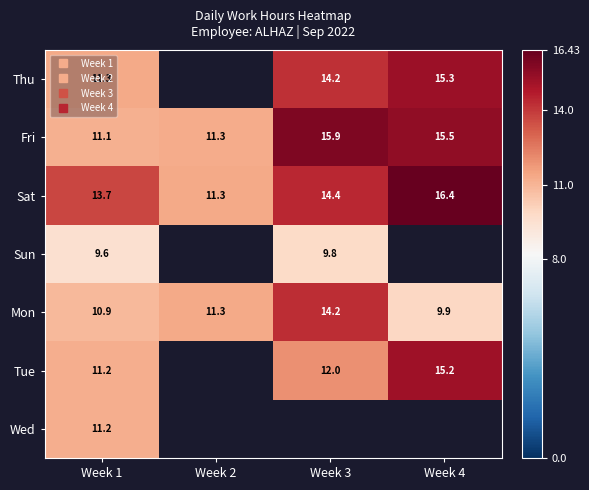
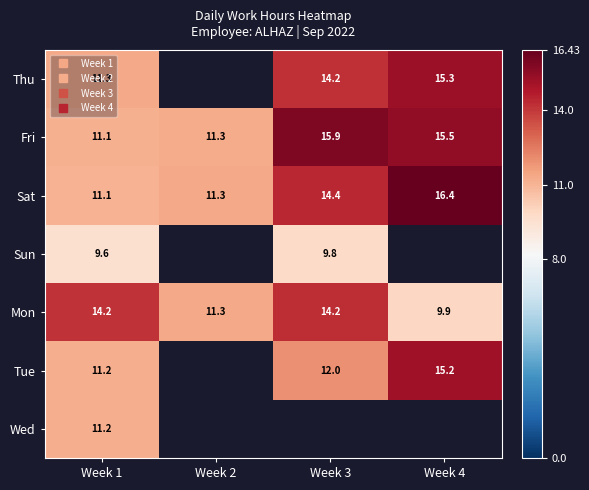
  {
    "Thu": {
      "Week 3": 14.2,
      "Week 4": 15.3
    },
    "Fri": {
      "Week 1": 11.1,
      "Week 2": 11.3,
      "Week 3": 15.9,
      "Week 4": 15.5
    },
    "Sat": {
-     "Week 1": 13.7,
+     "Week 1": 11.1,
      "Week 2": 11.3,
      "Week 3": 14.4,
      "Week 4": 16.4
    },
    "Sun": {
      "Week 1": 9.6,
      "Week 3": 9.8
    },
    "Mon": {
-     "Week 1": 10.9,
+     "Week 1": 14.2,
      "Week 2": 11.3,
      "Week 3": 14.2,
      "Week 4": 9.9
    },
    "Tue": {
      "Week 1": 11.2,
      "Week 3": 12.0,
      "Week 4": 15.2
    },
    "Wed": {
      "Week 1": 11.2
    }
  }
